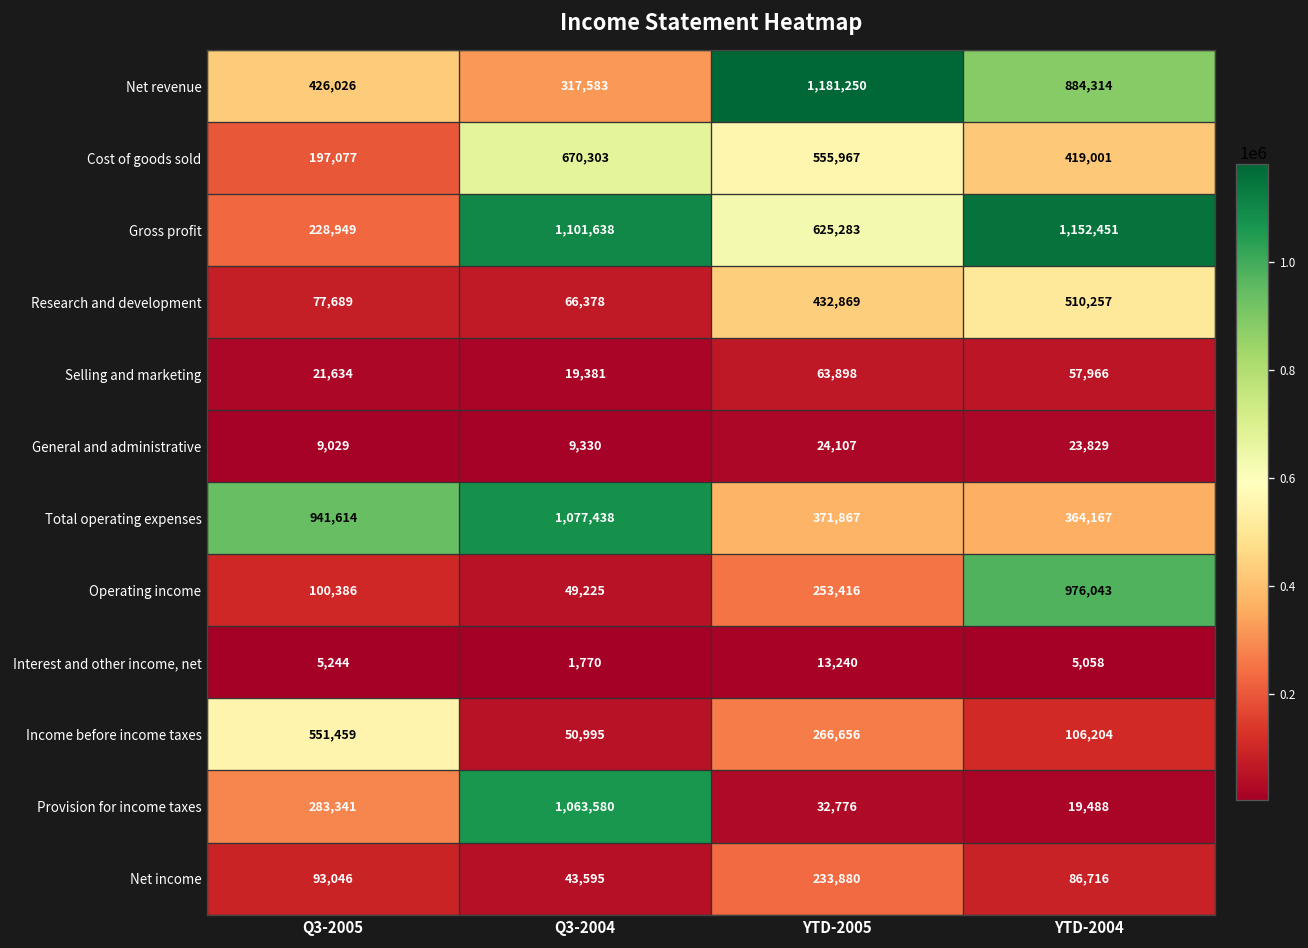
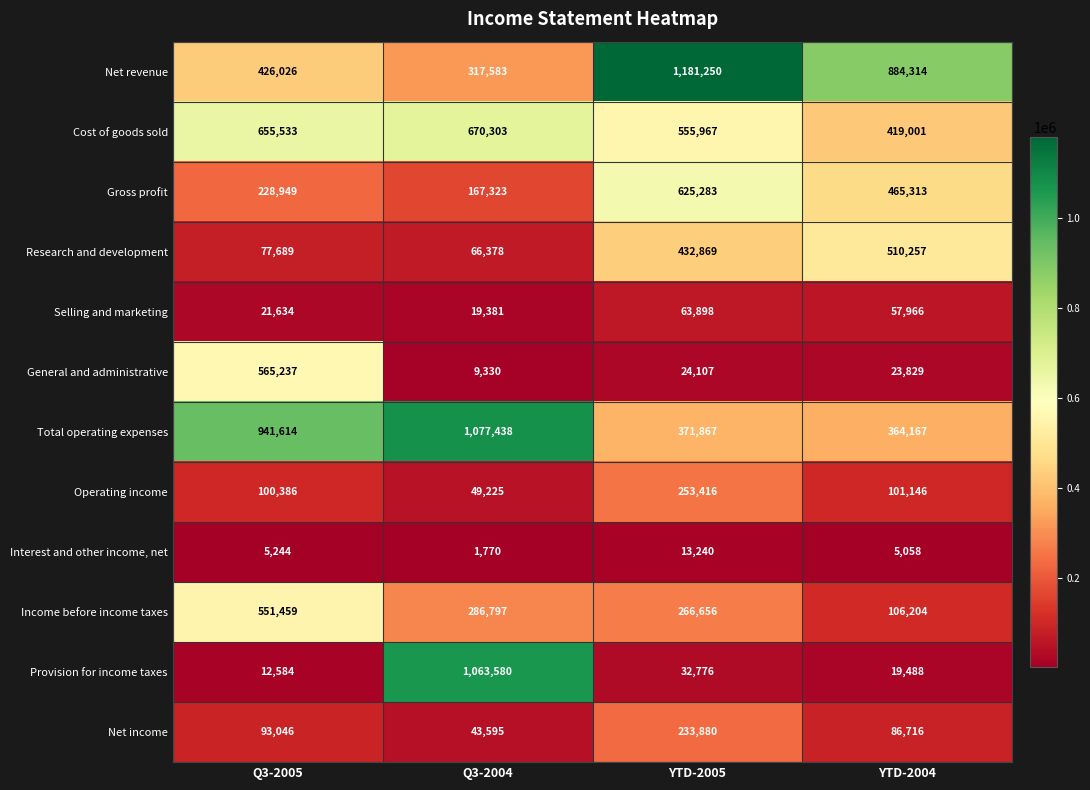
  {
    "Net revenue": {
      "Q3-2005": "426,026",
      "Q3-2004": "317,583",
      "YTD-2005": "1,181,250",
      "YTD-2004": "884,314"
    },
    "Cost of goods sold": {
-     "Q3-2005": "197,077",
+     "Q3-2005": "655,533",
      "Q3-2004": "670,303",
      "YTD-2005": "555,967",
      "YTD-2004": "419,001"
    },
    "Gross profit": {
      "Q3-2005": "228,949",
-     "Q3-2004": "1,101,638",
+     "Q3-2004": "167,323",
      "YTD-2005": "625,283",
-     "YTD-2004": "1,152,451"
+     "YTD-2004": "465,313"
    },
    "Research and development": {
      "Q3-2005": "77,689",
      "Q3-2004": "66,378",
      "YTD-2005": "432,869",
      "YTD-2004": "510,257"
    },
    "Selling and marketing": {
      "Q3-2005": "21,634",
      "Q3-2004": "19,381",
      "YTD-2005": "63,898",
      "YTD-2004": "57,966"
    },
    "General and administrative": {
-     "Q3-2005": "9,029",
+     "Q3-2005": "565,237",
      "Q3-2004": "9,330",
      "YTD-2005": "24,107",
      "YTD-2004": "23,829"
    },
    "Total operating expenses": {
      "Q3-2005": "941,614",
      "Q3-2004": "1,077,438",
      "YTD-2005": "371,867",
      "YTD-2004": "364,167"
    },
    "Operating income": {
      "Q3-2005": "100,386",
      "Q3-2004": "49,225",
      "YTD-2005": "253,416",
-     "YTD-2004": "976,043"
+     "YTD-2004": "101,146"
    },
    "Interest and other income, net": {
      "Q3-2005": "5,244",
      "Q3-2004": "1,770",
      "YTD-2005": "13,240",
      "YTD-2004": "5,058"
    },
    "Income before income taxes": {
      "Q3-2005": "551,459",
-     "Q3-2004": "50,995",
+     "Q3-2004": "286,797",
      "YTD-2005": "266,656",
      "YTD-2004": "106,204"
    },
    "Provision for income taxes": {
-     "Q3-2005": "283,341",
+     "Q3-2005": "12,584",
      "Q3-2004": "1,063,580",
      "YTD-2005": "32,776",
      "YTD-2004": "19,488"
    },
    "Net income": {
      "Q3-2005": "93,046",
      "Q3-2004": "43,595",
      "YTD-2005": "233,880",
      "YTD-2004": "86,716"
    }
  }
